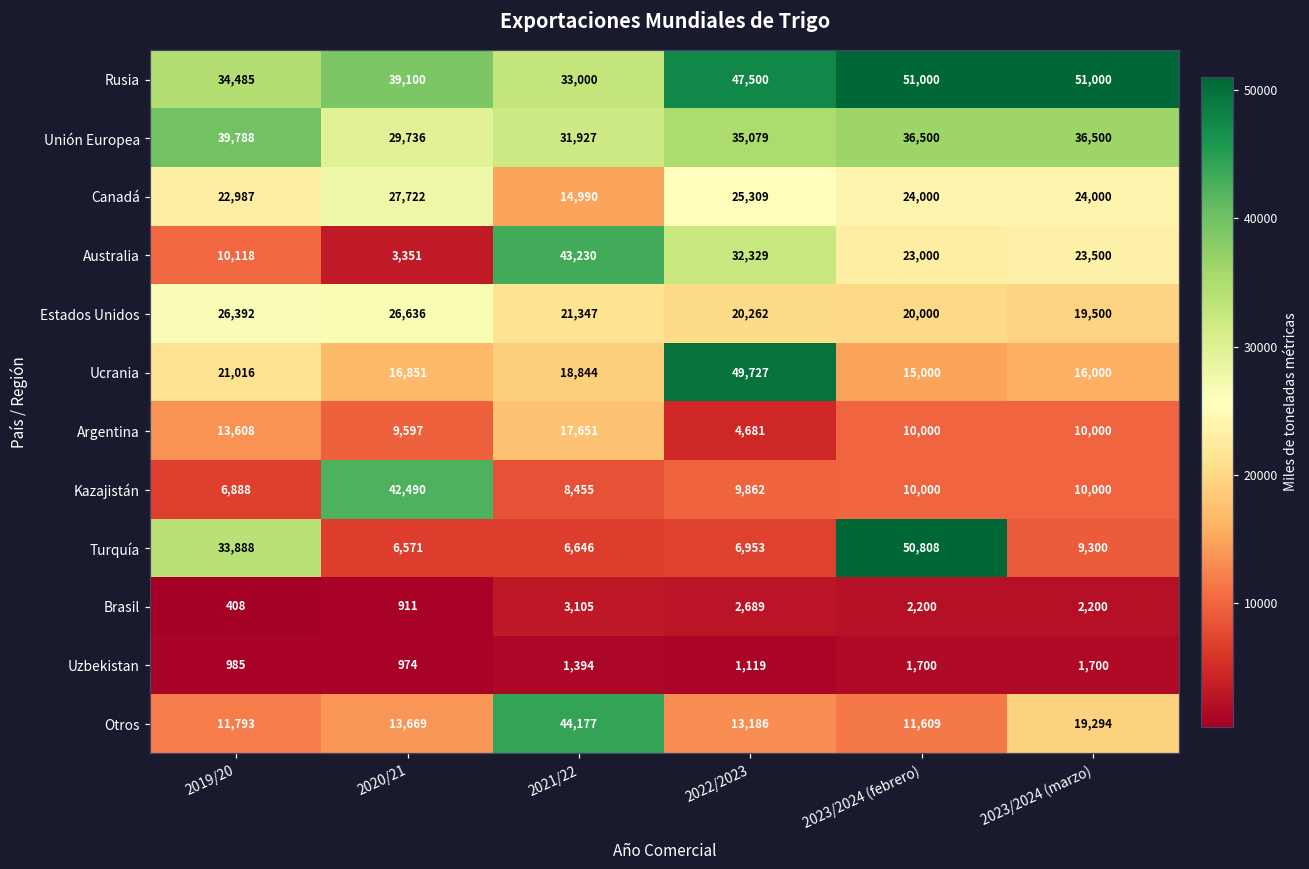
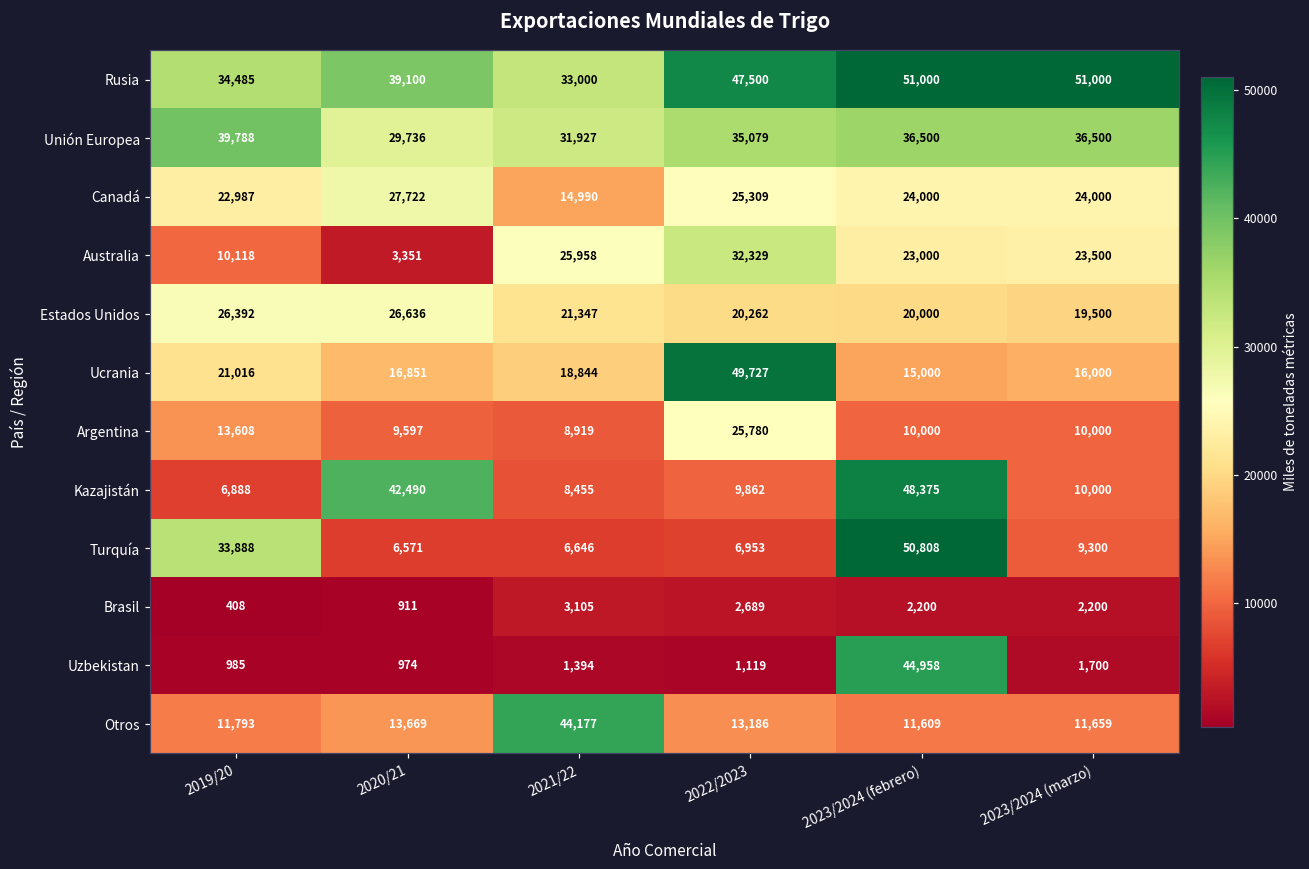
  {
    "Rusia": {
      "2019/20": "34,485",
      "2020/21": "39,100",
      "2021/22": "33,000",
      "2022/2023": "47,500",
      "2023/2024 (febrero)": "51,000",
      "2023/2024 (marzo)": "51,000"
    },
    "Unión Europea": {
      "2019/20": "39,788",
      "2020/21": "29,736",
      "2021/22": "31,927",
      "2022/2023": "35,079",
      "2023/2024 (febrero)": "36,500",
      "2023/2024 (marzo)": "36,500"
    },
    "Canadá": {
      "2019/20": "22,987",
      "2020/21": "27,722",
      "2021/22": "14,990",
      "2022/2023": "25,309",
      "2023/2024 (febrero)": "24,000",
      "2023/2024 (marzo)": "24,000"
    },
    "Australia": {
      "2019/20": "10,118",
      "2020/21": "3,351",
-     "2021/22": "43,230",
+     "2021/22": "25,958",
      "2022/2023": "32,329",
      "2023/2024 (febrero)": "23,000",
      "2023/2024 (marzo)": "23,500"
    },
    "Estados Unidos": {
      "2019/20": "26,392",
      "2020/21": "26,636",
      "2021/22": "21,347",
      "2022/2023": "20,262",
      "2023/2024 (febrero)": "20,000",
      "2023/2024 (marzo)": "19,500"
    },
    "Ucrania": {
      "2019/20": "21,016",
      "2020/21": "16,851",
      "2021/22": "18,844",
      "2022/2023": "49,727",
      "2023/2024 (febrero)": "15,000",
      "2023/2024 (marzo)": "16,000"
    },
    "Argentina": {
      "2019/20": "13,608",
      "2020/21": "9,597",
-     "2021/22": "17,651",
-     "2022/2023": "4,681",
+     "2021/22": "8,919",
+     "2022/2023": "25,780",
      "2023/2024 (febrero)": "10,000",
      "2023/2024 (marzo)": "10,000"
    },
    "Kazajistán": {
      "2019/20": "6,888",
      "2020/21": "42,490",
      "2021/22": "8,455",
      "2022/2023": "9,862",
-     "2023/2024 (febrero)": "10,000",
+     "2023/2024 (febrero)": "48,375",
      "2023/2024 (marzo)": "10,000"
    },
    "Turquía": {
      "2019/20": "33,888",
      "2020/21": "6,571",
      "2021/22": "6,646",
      "2022/2023": "6,953",
      "2023/2024 (febrero)": "50,808",
      "2023/2024 (marzo)": "9,300"
    },
    "Brasil": {
      "2019/20": "408",
      "2020/21": "911",
      "2021/22": "3,105",
      "2022/2023": "2,689",
      "2023/2024 (febrero)": "2,200",
      "2023/2024 (marzo)": "2,200"
    },
    "Uzbekistan": {
      "2019/20": "985",
      "2020/21": "974",
      "2021/22": "1,394",
      "2022/2023": "1,119",
-     "2023/2024 (febrero)": "1,700",
+     "2023/2024 (febrero)": "44,958",
      "2023/2024 (marzo)": "1,700"
    },
    "Otros": {
      "2019/20": "11,793",
      "2020/21": "13,669",
      "2021/22": "44,177",
      "2022/2023": "13,186",
      "2023/2024 (febrero)": "11,609",
-     "2023/2024 (marzo)": "19,294"
+     "2023/2024 (marzo)": "11,659"
    }
  }
